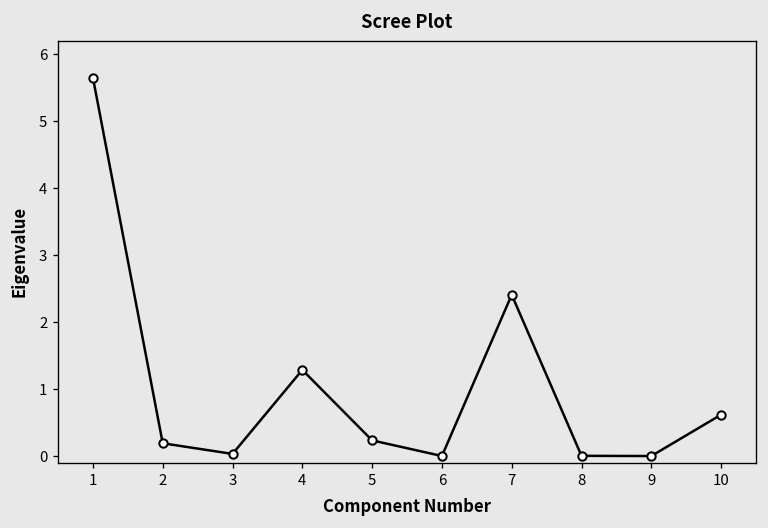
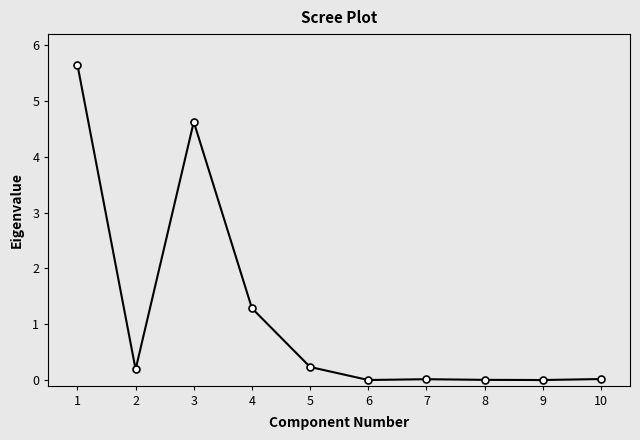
  {
    "1": 5.7,
    "2": 0.2,
-   "3": 0.0,
+   "3": 4.6,
    "4": 1.3,
    "5": 0.2,
    "6": 0.0,
-   "7": 2.4,
+   "7": 0.0,
    "8": 0.0,
    "9": 0.0,
-   "10": 0.6
+   "10": 0.0
  }
